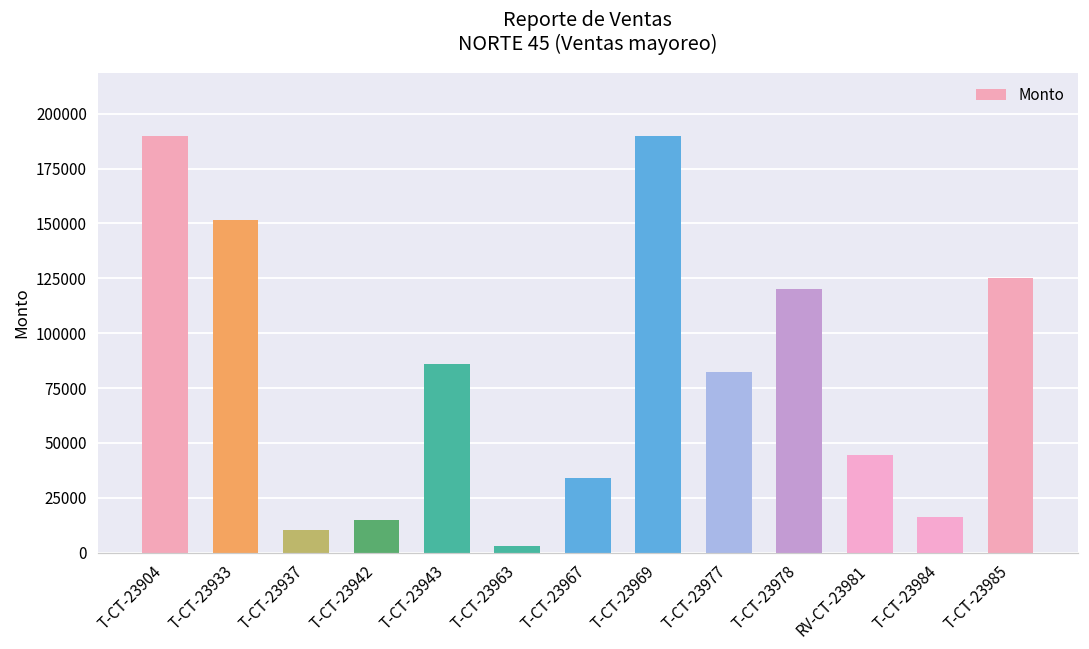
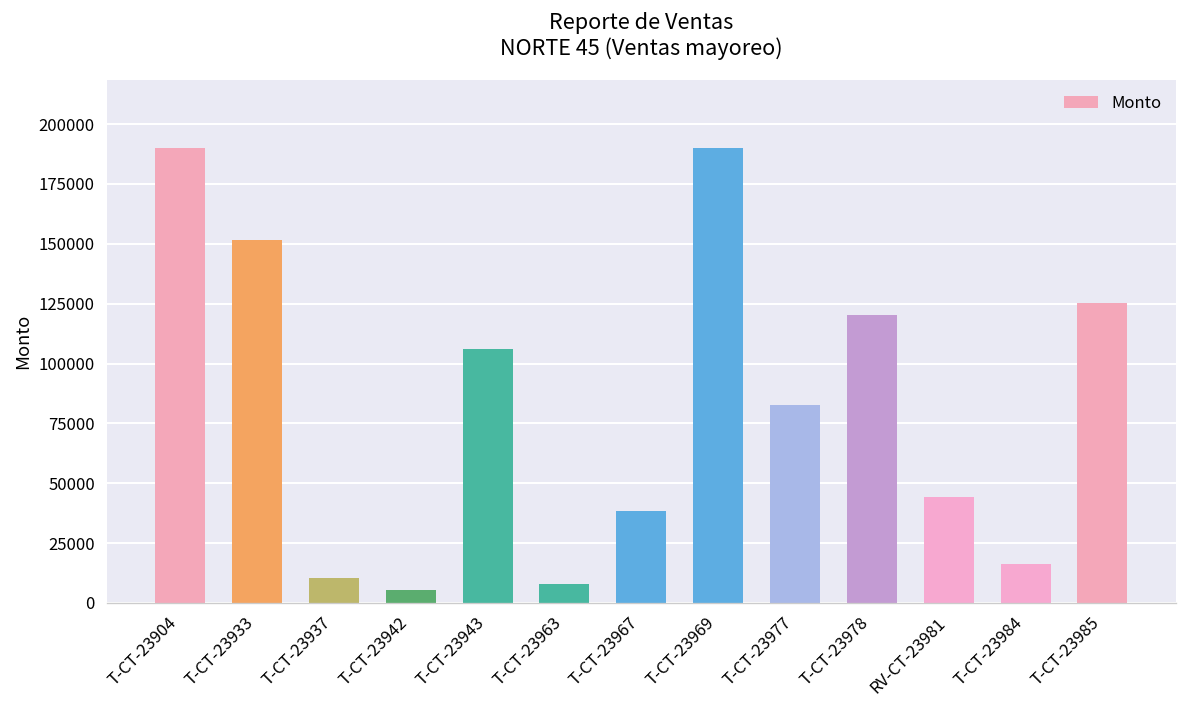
  {
    "T-CT-23904": 190000,
    "T-CT-23933": 151000,
    "T-CT-23937": 11000,
-   "T-CT-23942": 15000,
-   "T-CT-23943": 86000,
-   "T-CT-23963": 3000,
-   "T-CT-23967": 34000,
+   "T-CT-23942": 5000,
+   "T-CT-23943": 106000,
+   "T-CT-23963": 8000,
+   "T-CT-23967": 38000,
    "T-CT-23969": 190000,
    "T-CT-23977": 83000,
    "T-CT-23978": 120000,
    "RV-CT-23981": 44000,
    "T-CT-23984": 16000,
    "T-CT-23985": 125000
  }
